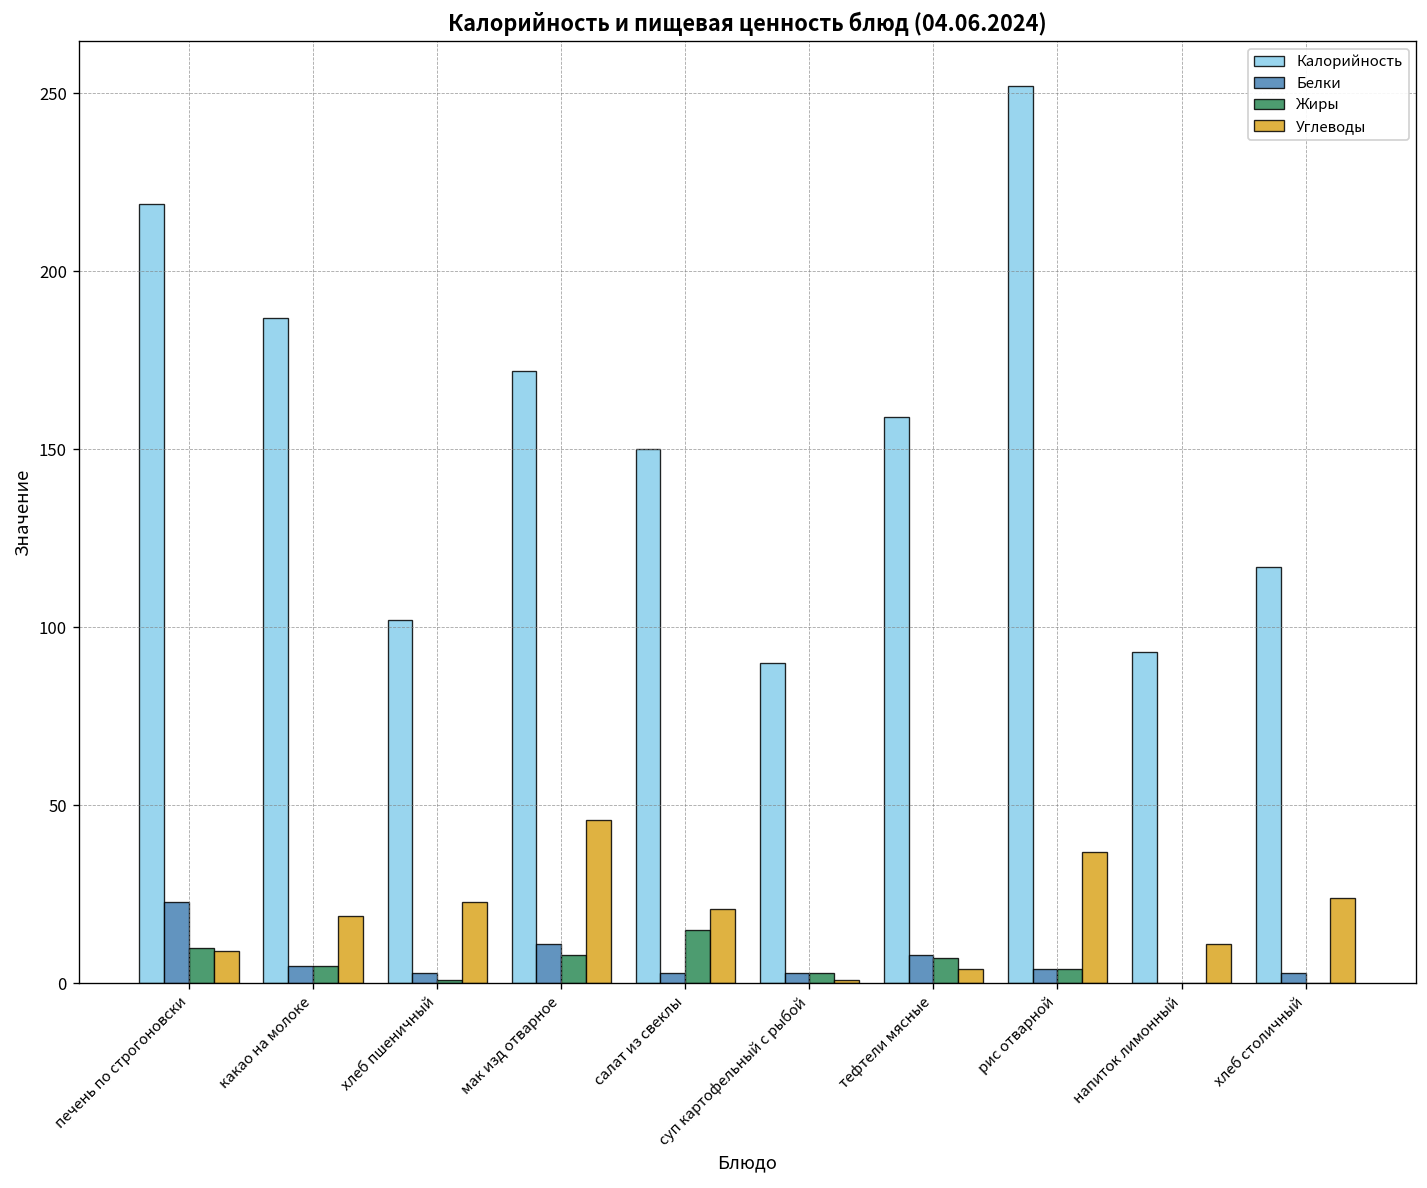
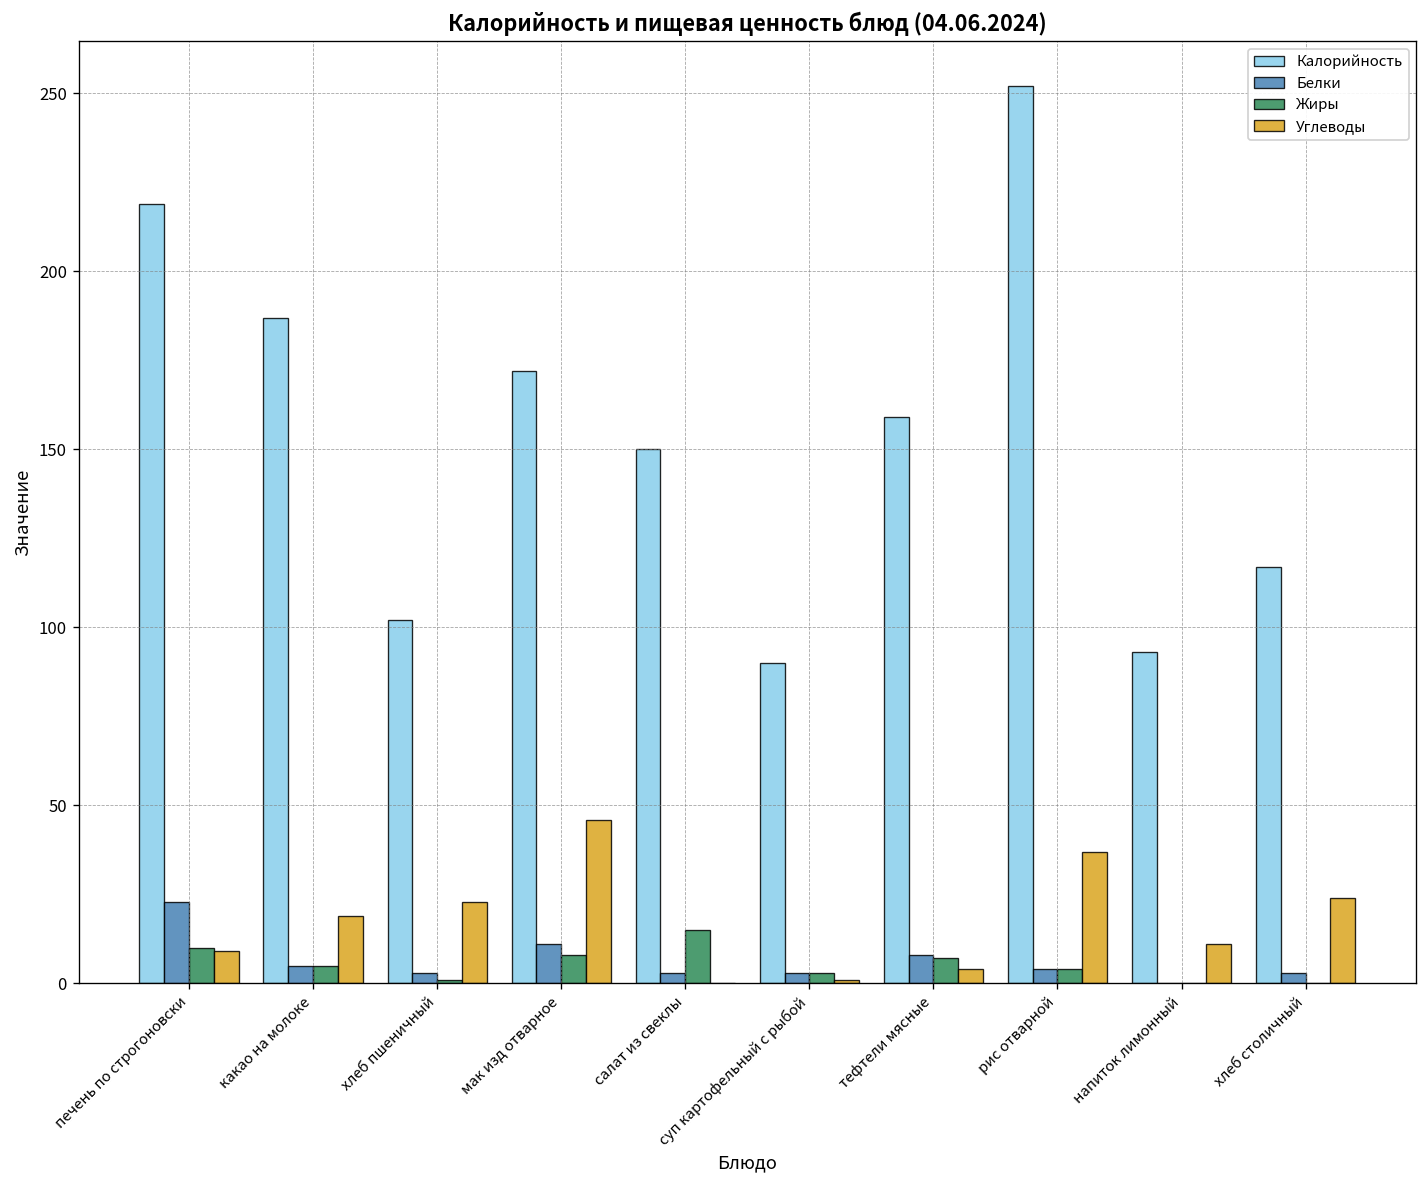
  {
    "Калорийность": {
      "печень по строгоновски": 219,
      "какао на молоке": 187,
      "хлеб пшеничный": 102,
      "мак изд отварное": 172,
      "салат из свеклы": 150,
      "суп картофельный с рыбой": 90,
      "тефтели мясные": 159,
      "рис отварной": 252,
      "напиток лимонный": 93,
      "хлеб столичный": 117
    },
    "Белки": {
      "печень по строгоновски": 23,
      "какао на молоке": 5,
      "хлеб пшеничный": 3,
      "мак изд отварное": 11,
      "салат из свеклы": 3,
      "суп картофельный с рыбой": 3,
      "тефтели мясные": 8,
      "рис отварной": 4,
      "напиток лимонный": 0,
      "хлеб столичный": 3
    },
    "Жиры": {
      "печень по строгоновски": 10,
      "какао на молоке": 5,
      "хлеб пшеничный": 1,
      "мак изд отварное": 8,
      "салат из свеклы": 15,
      "суп картофельный с рыбой": 3,
      "тефтели мясные": 7,
      "рис отварной": 4,
      "напиток лимонный": 0,
      "хлеб столичный": 0
    },
    "Углеводы": {
      "печень по строгоновски": 9,
      "какао на молоке": 19,
      "хлеб пшеничный": 23,
      "мак изд отварное": 46,
-     "салат из свеклы": 21,
+     "салат из свеклы": 0,
      "суп картофельный с рыбой": 1,
      "тефтели мясные": 4,
      "рис отварной": 37,
      "напиток лимонный": 11,
      "хлеб столичный": 24
    }
  }
